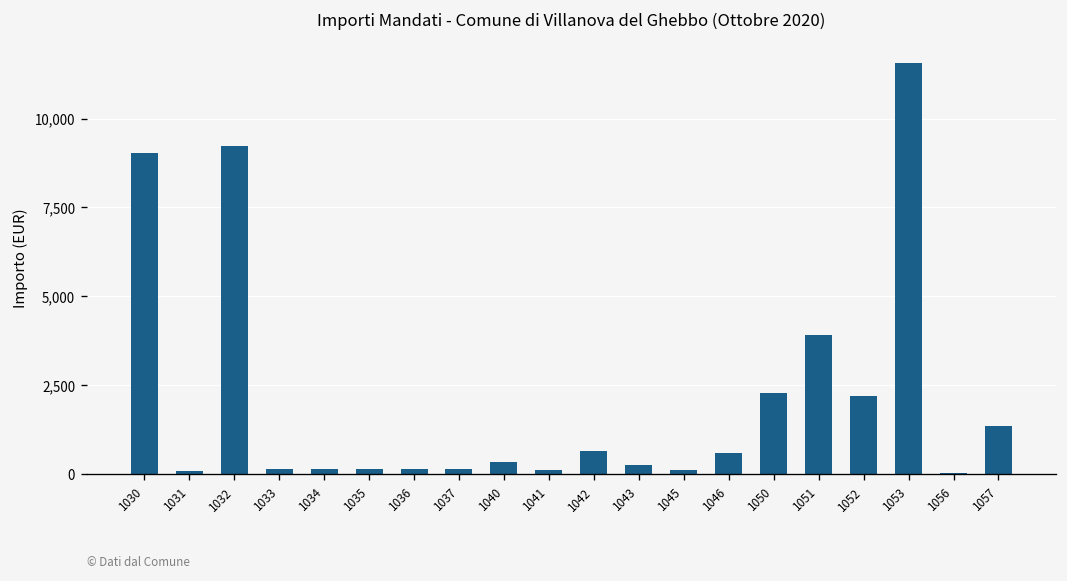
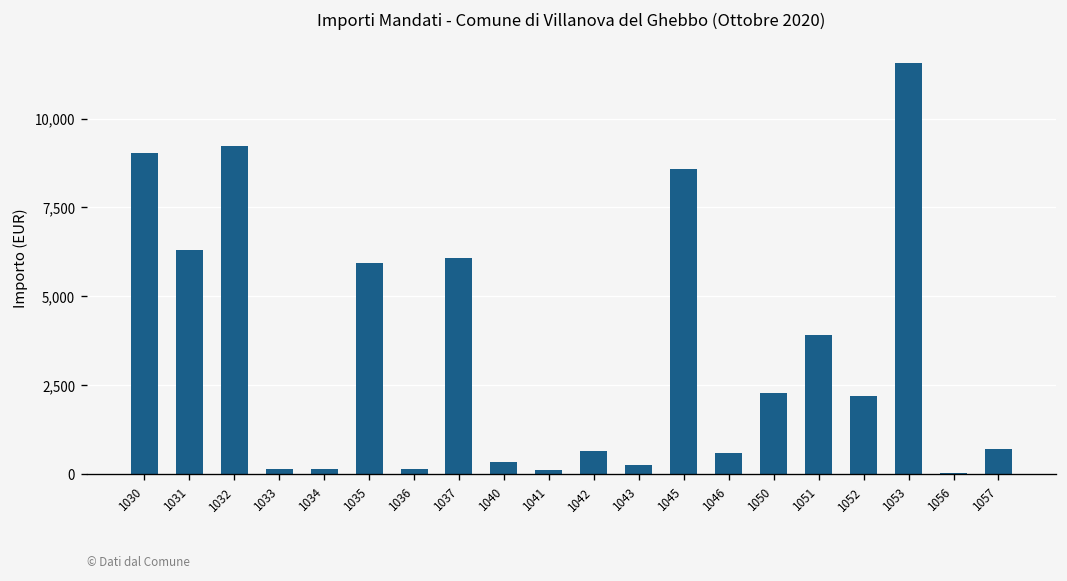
  {
    "1030": "9,000",
-   "1031": "100",
+   "1031": "6,300",
    "1032": "9,200",
    "1033": "100",
    "1034": "100",
-   "1035": "100",
+   "1035": "5,900",
    "1036": "100",
-   "1037": "100",
+   "1037": "6,100",
    "1040": "400",
    "1041": "100",
    "1042": "700",
    "1043": "300",
-   "1045": "100",
+   "1045": "8,600",
    "1046": "600",
    "1050": "2,300",
    "1051": "3,900",
    "1052": "2,200",
    "1053": "11,600",
-   "1057": "1,300"
+   "1057": "700"
  }
